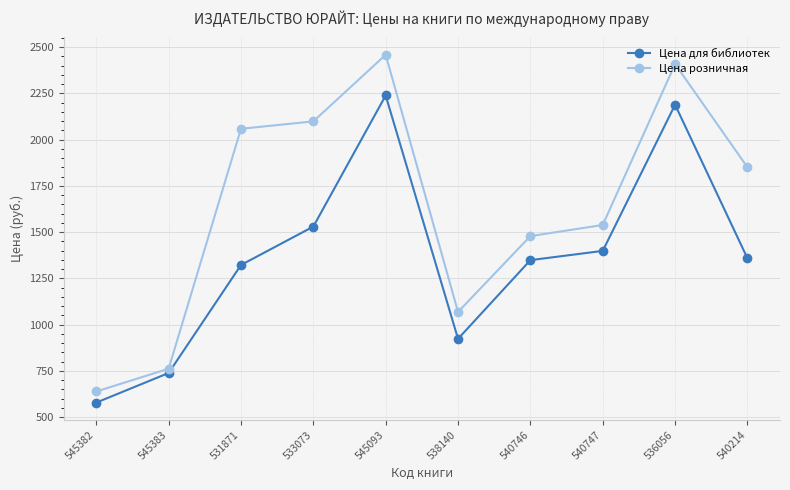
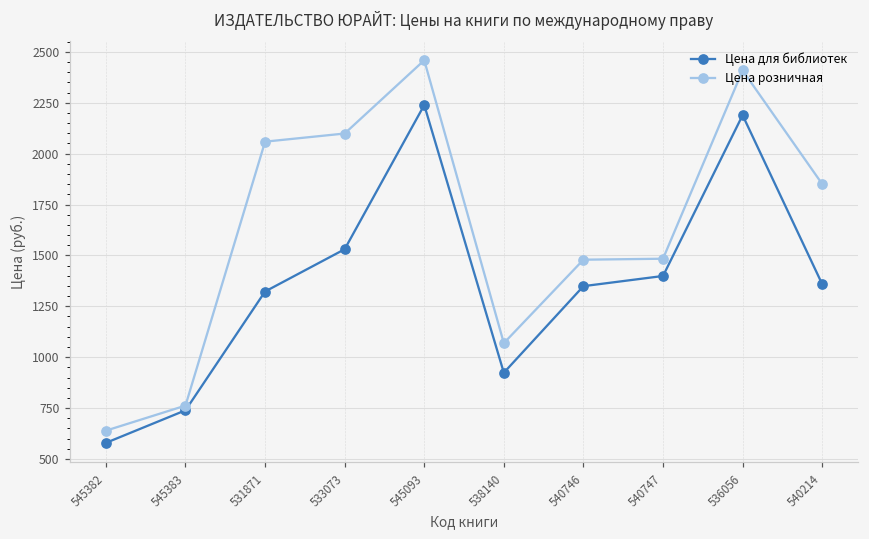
  {
    "Цена для библиотек": {
      "545382": 580,
      "545383": 740,
      "531871": 1320,
      "533073": 1530,
      "545093": 2240,
      "538140": 920,
      "540746": 1350,
      "540747": 1400,
      "536056": 2190,
      "540214": 1360
    },
    "Цена розничная": {
      "545382": 640,
      "545383": 760,
      "531871": 2060,
      "533073": 2100,
      "545093": 2460,
      "538140": 1070,
      "540746": 1480,
-     "540747": 1540,
+     "540747": 1480,
      "536056": 2410,
      "540214": 1850
    }
  }
